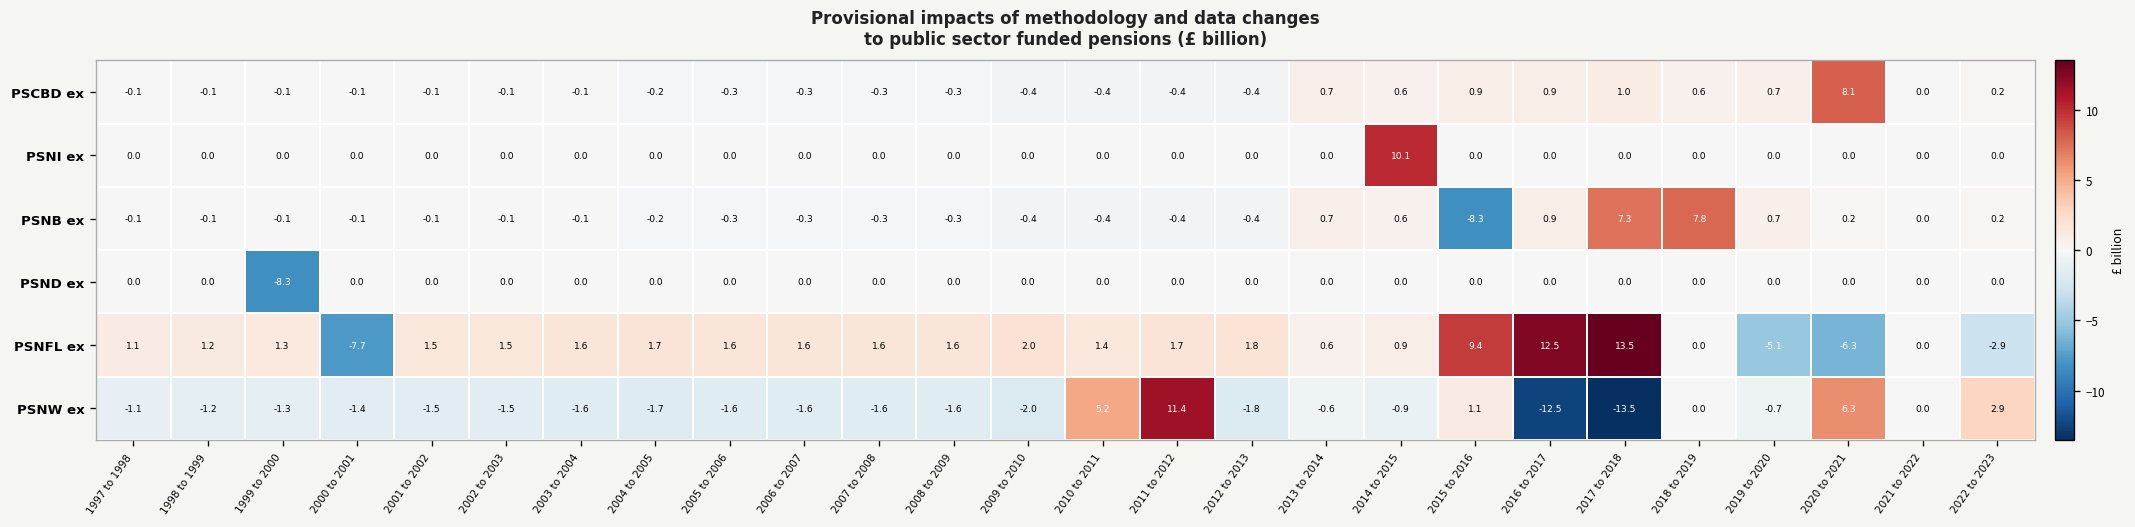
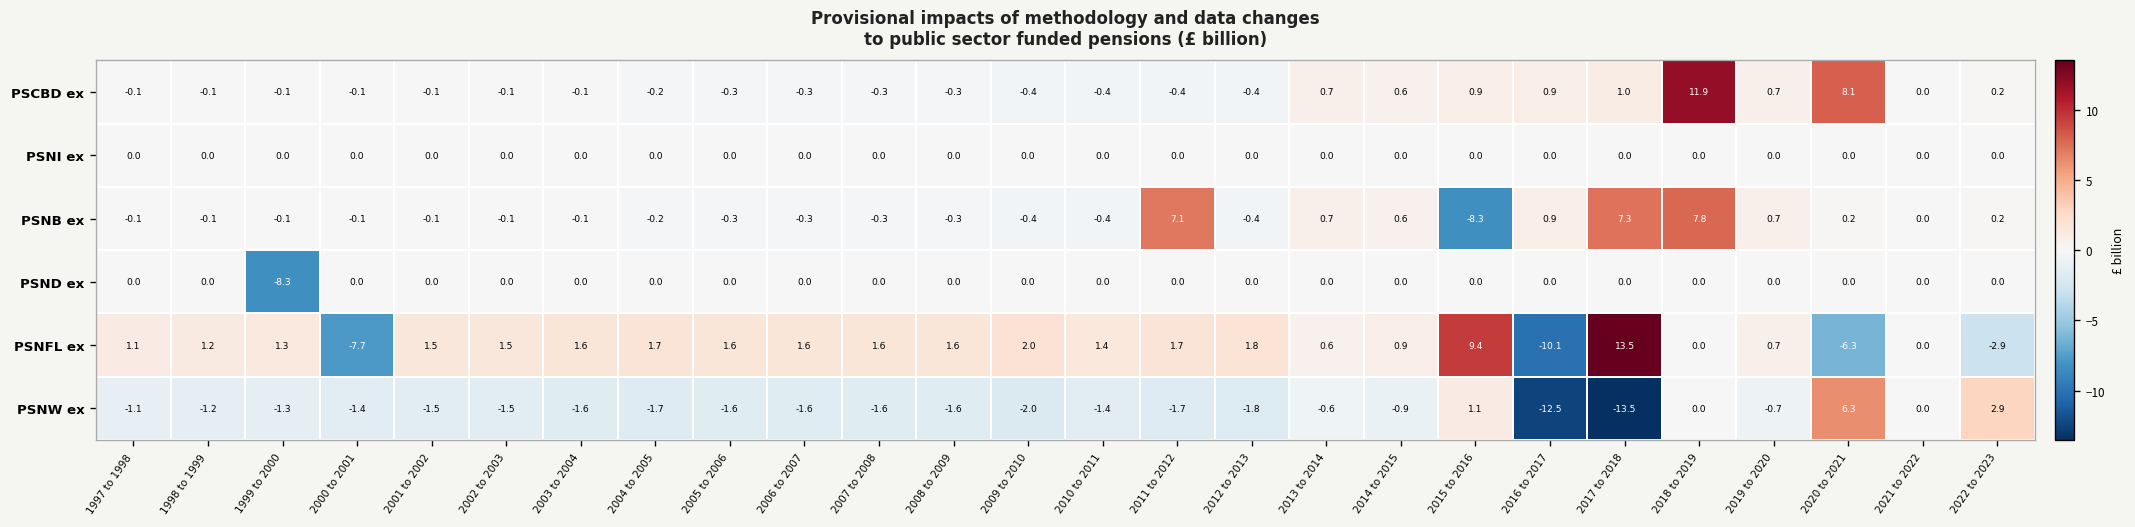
  {
    "PSCBD ex": {
      "1997 to 1998": -0.1,
      "1998 to 1999": -0.1,
      "1999 to 2000": -0.1,
      "2000 to 2001": -0.1,
      "2001 to 2002": -0.1,
      "2002 to 2003": -0.1,
      "2003 to 2004": -0.1,
      "2004 to 2005": -0.2,
      "2005 to 2006": -0.3,
      "2006 to 2007": -0.3,
      "2007 to 2008": -0.3,
      "2008 to 2009": -0.3,
      "2009 to 2010": -0.4,
      "2010 to 2011": -0.4,
      "2011 to 2012": -0.4,
      "2012 to 2013": -0.4,
      "2013 to 2014": 0.7,
      "2014 to 2015": 0.6,
      "2015 to 2016": 0.9,
      "2016 to 2017": 0.9,
      "2017 to 2018": 1.0,
-     "2018 to 2019": 0.6,
+     "2018 to 2019": 11.9,
      "2019 to 2020": 0.7,
      "2020 to 2021": 8.1,
      "2021 to 2022": 0.0,
      "2022 to 2023": 0.2
    },
    "PSNI ex": {
      "1997 to 1998": 0.0,
      "1998 to 1999": 0.0,
      "1999 to 2000": 0.0,
      "2000 to 2001": 0.0,
      "2001 to 2002": 0.0,
      "2002 to 2003": 0.0,
      "2003 to 2004": 0.0,
      "2004 to 2005": 0.0,
      "2005 to 2006": 0.0,
      "2006 to 2007": 0.0,
      "2007 to 2008": 0.0,
      "2008 to 2009": 0.0,
      "2009 to 2010": 0.0,
      "2010 to 2011": 0.0,
      "2011 to 2012": 0.0,
      "2012 to 2013": 0.0,
      "2013 to 2014": 0.0,
-     "2014 to 2015": 10.1,
+     "2014 to 2015": 0.0,
      "2015 to 2016": 0.0,
      "2016 to 2017": 0.0,
      "2017 to 2018": 0.0,
      "2018 to 2019": 0.0,
      "2019 to 2020": 0.0,
      "2020 to 2021": 0.0,
      "2021 to 2022": 0.0,
      "2022 to 2023": 0.0
    },
    "PSNB ex": {
      "1997 to 1998": -0.1,
      "1998 to 1999": -0.1,
      "1999 to 2000": -0.1,
      "2000 to 2001": -0.1,
      "2001 to 2002": -0.1,
      "2002 to 2003": -0.1,
      "2003 to 2004": -0.1,
      "2004 to 2005": -0.2,
      "2005 to 2006": -0.3,
      "2006 to 2007": -0.3,
      "2007 to 2008": -0.3,
      "2008 to 2009": -0.3,
      "2009 to 2010": -0.4,
      "2010 to 2011": -0.4,
-     "2011 to 2012": -0.4,
+     "2011 to 2012": 7.1,
      "2012 to 2013": -0.4,
      "2013 to 2014": 0.7,
      "2014 to 2015": 0.6,
      "2015 to 2016": -8.3,
      "2016 to 2017": 0.9,
      "2017 to 2018": 7.3,
      "2018 to 2019": 7.8,
      "2019 to 2020": 0.7,
      "2020 to 2021": 0.2,
      "2021 to 2022": 0.0,
      "2022 to 2023": 0.2
    },
    "PSND ex": {
      "1997 to 1998": 0.0,
      "1998 to 1999": 0.0,
      "1999 to 2000": -8.3,
      "2000 to 2001": 0.0,
      "2001 to 2002": 0.0,
      "2002 to 2003": 0.0,
      "2003 to 2004": 0.0,
      "2004 to 2005": 0.0,
      "2005 to 2006": 0.0,
      "2006 to 2007": 0.0,
      "2007 to 2008": 0.0,
      "2008 to 2009": 0.0,
      "2009 to 2010": 0.0,
      "2010 to 2011": 0.0,
      "2011 to 2012": 0.0,
      "2012 to 2013": 0.0,
      "2013 to 2014": 0.0,
      "2014 to 2015": 0.0,
      "2015 to 2016": 0.0,
      "2016 to 2017": 0.0,
      "2017 to 2018": 0.0,
      "2018 to 2019": 0.0,
      "2019 to 2020": 0.0,
      "2020 to 2021": 0.0,
      "2021 to 2022": 0.0,
      "2022 to 2023": 0.0
    },
    "PSNFL ex": {
      "1997 to 1998": 1.1,
      "1998 to 1999": 1.2,
      "1999 to 2000": 1.3,
      "2000 to 2001": -7.7,
      "2001 to 2002": 1.5,
      "2002 to 2003": 1.5,
      "2003 to 2004": 1.6,
      "2004 to 2005": 1.7,
      "2005 to 2006": 1.6,
      "2006 to 2007": 1.6,
      "2007 to 2008": 1.6,
      "2008 to 2009": 1.6,
      "2009 to 2010": 2.0,
      "2010 to 2011": 1.4,
      "2011 to 2012": 1.7,
      "2012 to 2013": 1.8,
      "2013 to 2014": 0.6,
      "2014 to 2015": 0.9,
      "2015 to 2016": 9.4,
-     "2016 to 2017": 12.5,
+     "2016 to 2017": -10.1,
      "2017 to 2018": 13.5,
      "2018 to 2019": 0.0,
-     "2019 to 2020": -5.1,
+     "2019 to 2020": 0.7,
      "2020 to 2021": -6.3,
      "2021 to 2022": 0.0,
      "2022 to 2023": -2.9
    },
    "PSNW ex": {
      "1997 to 1998": -1.1,
      "1998 to 1999": -1.2,
      "1999 to 2000": -1.3,
      "2000 to 2001": -1.4,
      "2001 to 2002": -1.5,
      "2002 to 2003": -1.5,
      "2003 to 2004": -1.6,
      "2004 to 2005": -1.7,
      "2005 to 2006": -1.6,
      "2006 to 2007": -1.6,
      "2007 to 2008": -1.6,
      "2008 to 2009": -1.6,
      "2009 to 2010": -2.0,
-     "2010 to 2011": 5.2,
-     "2011 to 2012": 11.4,
+     "2010 to 2011": -1.4,
+     "2011 to 2012": -1.7,
      "2012 to 2013": -1.8,
      "2013 to 2014": -0.6,
      "2014 to 2015": -0.9,
      "2015 to 2016": 1.1,
      "2016 to 2017": -12.5,
      "2017 to 2018": -13.5,
      "2018 to 2019": 0.0,
      "2019 to 2020": -0.7,
      "2020 to 2021": 6.3,
      "2021 to 2022": 0.0,
      "2022 to 2023": 2.9
    }
  }
